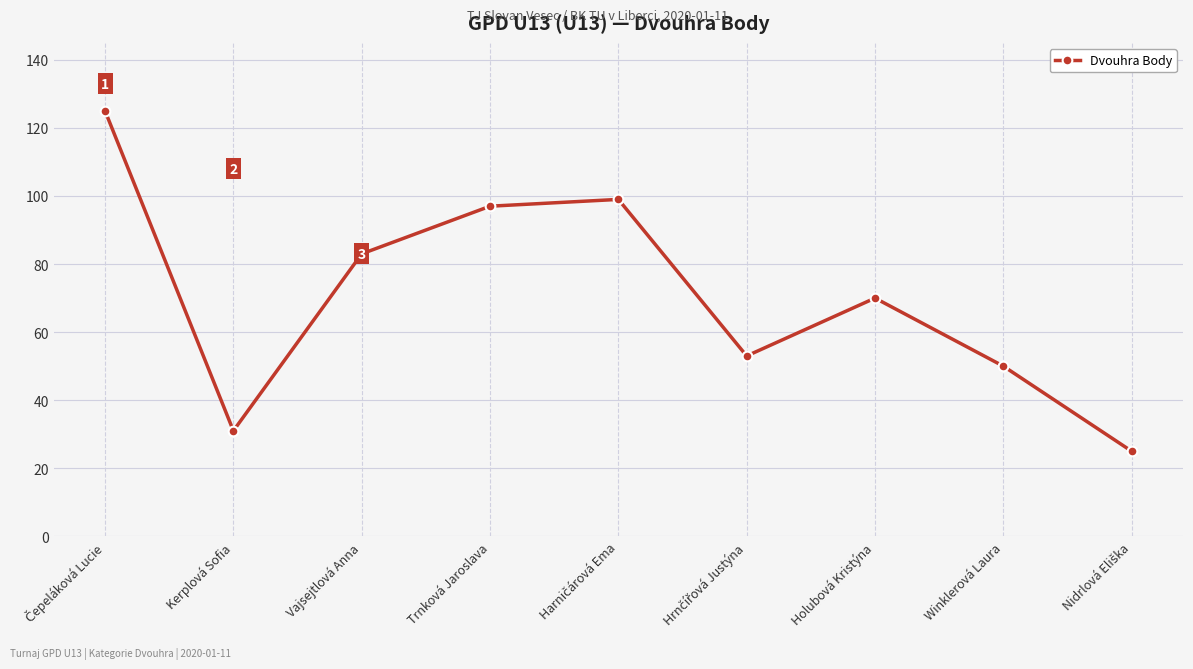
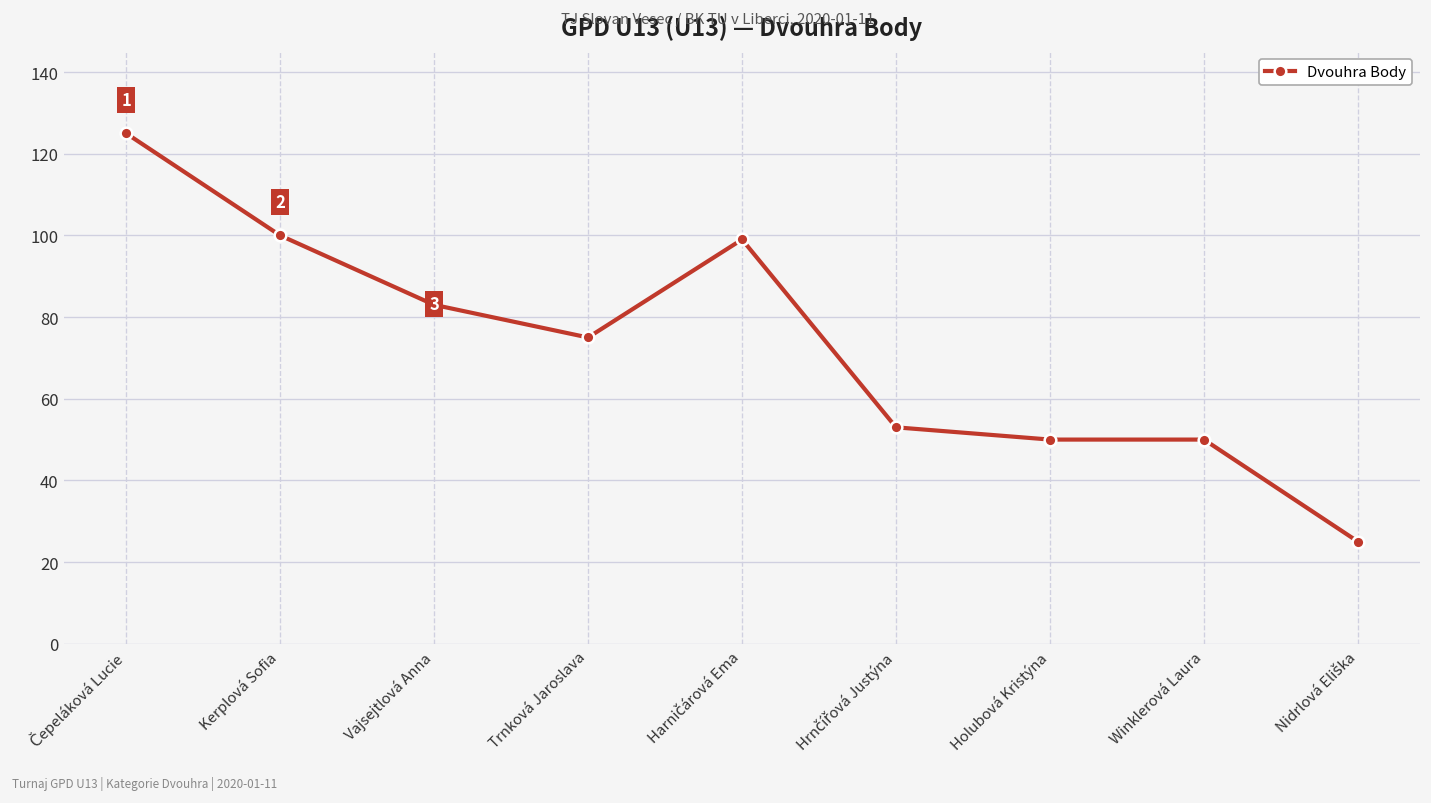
  {
-   "Kerplová Sofia": 31,
-   "Trnková Jaroslava": 97,
+   "Kerplová Sofia": 100,
+   "Trnková Jaroslava": 75,
    "Harničárová Ema": 99,
    "Hrnčířová Justýna": 53,
-   "Holubová Kristýna": 70,
+   "Holubová Kristýna": 50,
    "Winklerová Laura": 50,
    "Nidrlová Eliška": 25
  }
